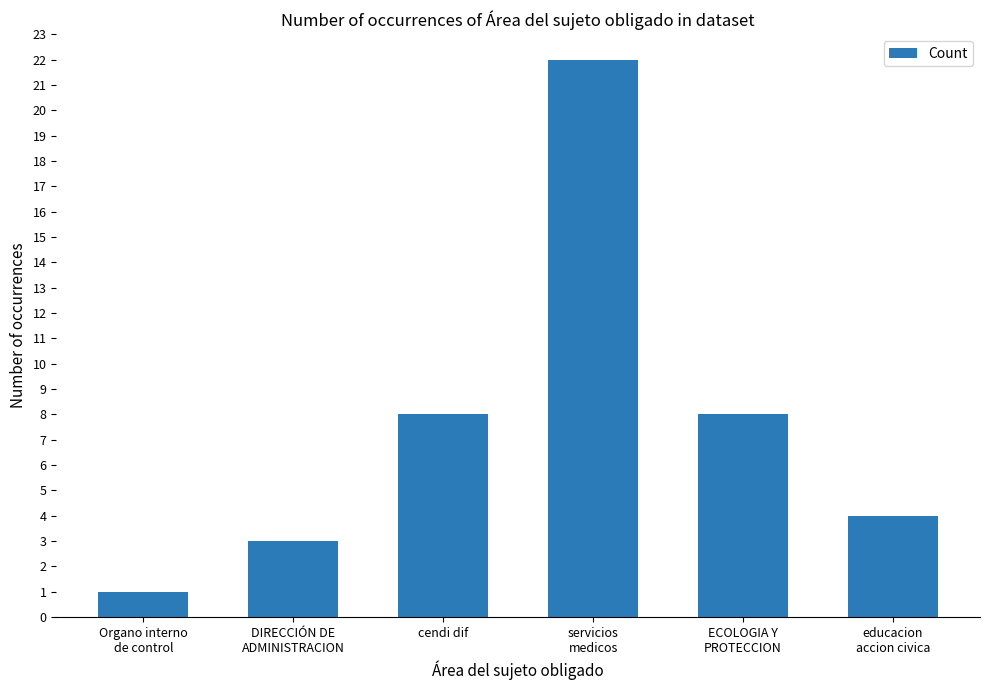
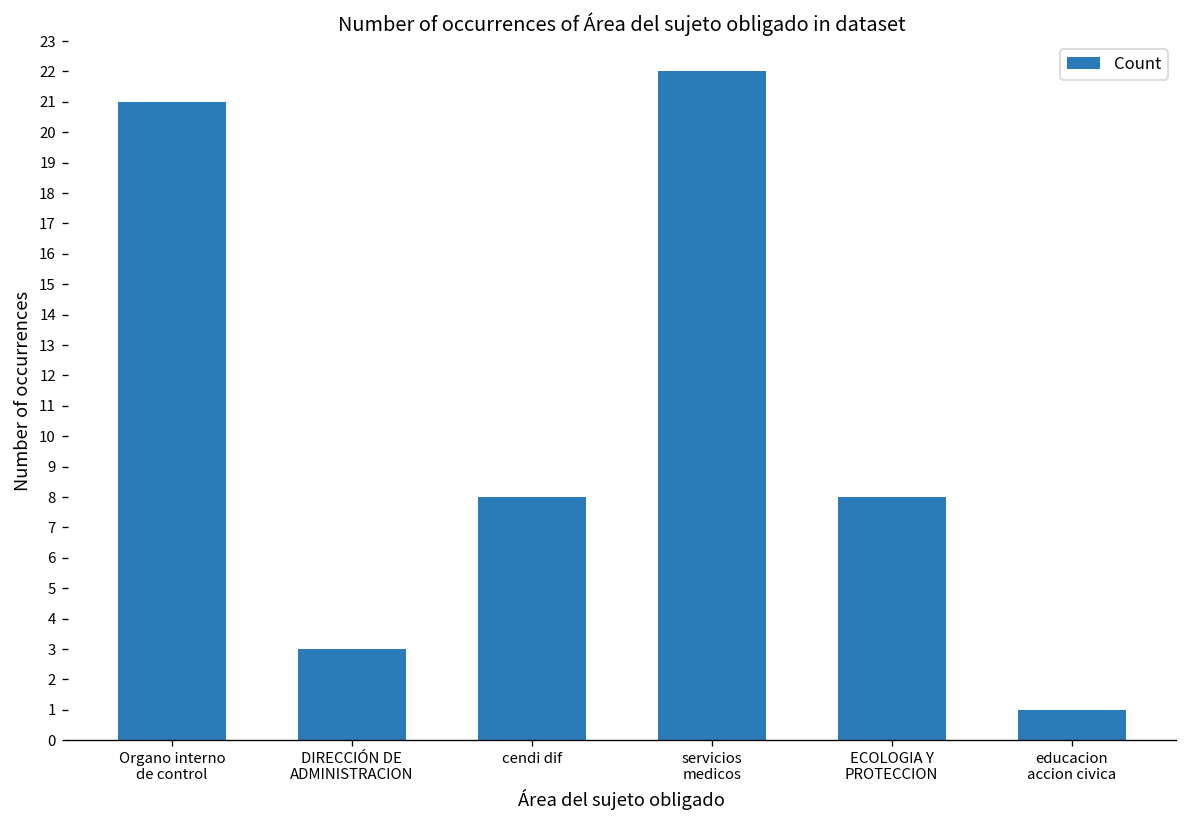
  {
-   "Organo interno de control": 1,
+   "Organo interno de control": 21,
    "DIRECCIÓN DE ADMINISTRACION": 3,
    "cendi dif": 8,
    "servicios medicos": 22,
    "ECOLOGIA Y PROTECCION": 8,
-   "educacion accion civica": 4
+   "educacion accion civica": 1
  }
